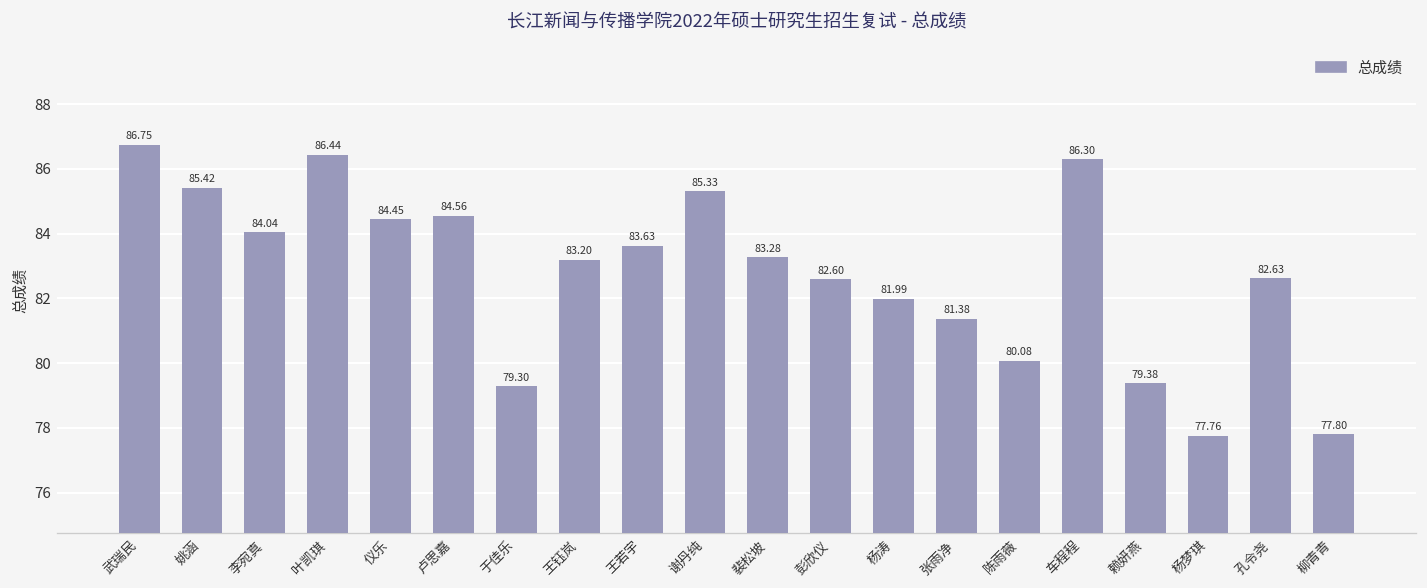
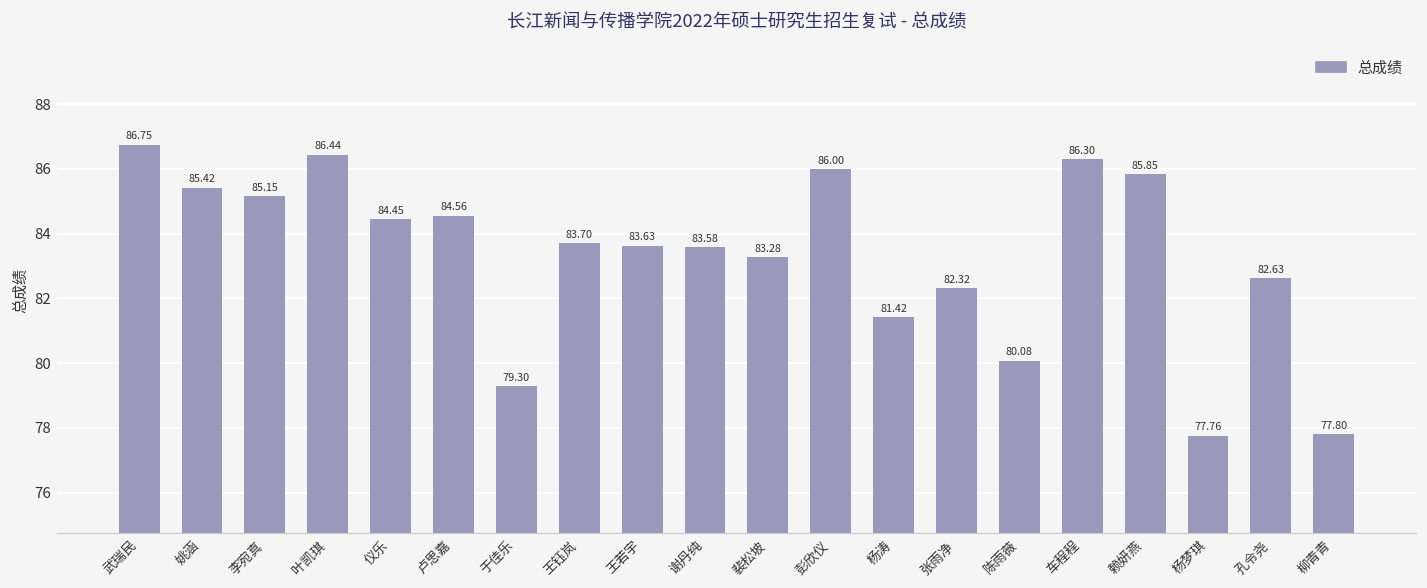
  {
    "武瑞民": 86.75,
    "姚涵": 85.42,
-   "李宛真": 84.04,
+   "李宛真": 85.15,
    "叶凯琪": 86.44,
    "仪乐": 84.45,
    "卢思嘉": 84.56,
    "于佳乐": 79.30,
-   "王钰岚": 83.20,
+   "王钰岚": 83.70,
    "王若宇": 83.63,
-   "谢丹纯": 85.33,
+   "谢丹纯": 83.58,
    "裴松坡": 83.28,
-   "彭欣仪": 82.60,
-   "杨涛": 81.99,
-   "张雨净": 81.38,
+   "彭欣仪": 86.00,
+   "杨涛": 81.42,
+   "张雨净": 82.32,
    "陈雨薇": 80.08,
    "车程程": 86.30,
-   "赖妍燕": 79.38,
+   "赖妍燕": 85.85,
    "杨梦琪": 77.76,
    "孔令尧": 82.63,
    "柳青青": 77.80
  }
